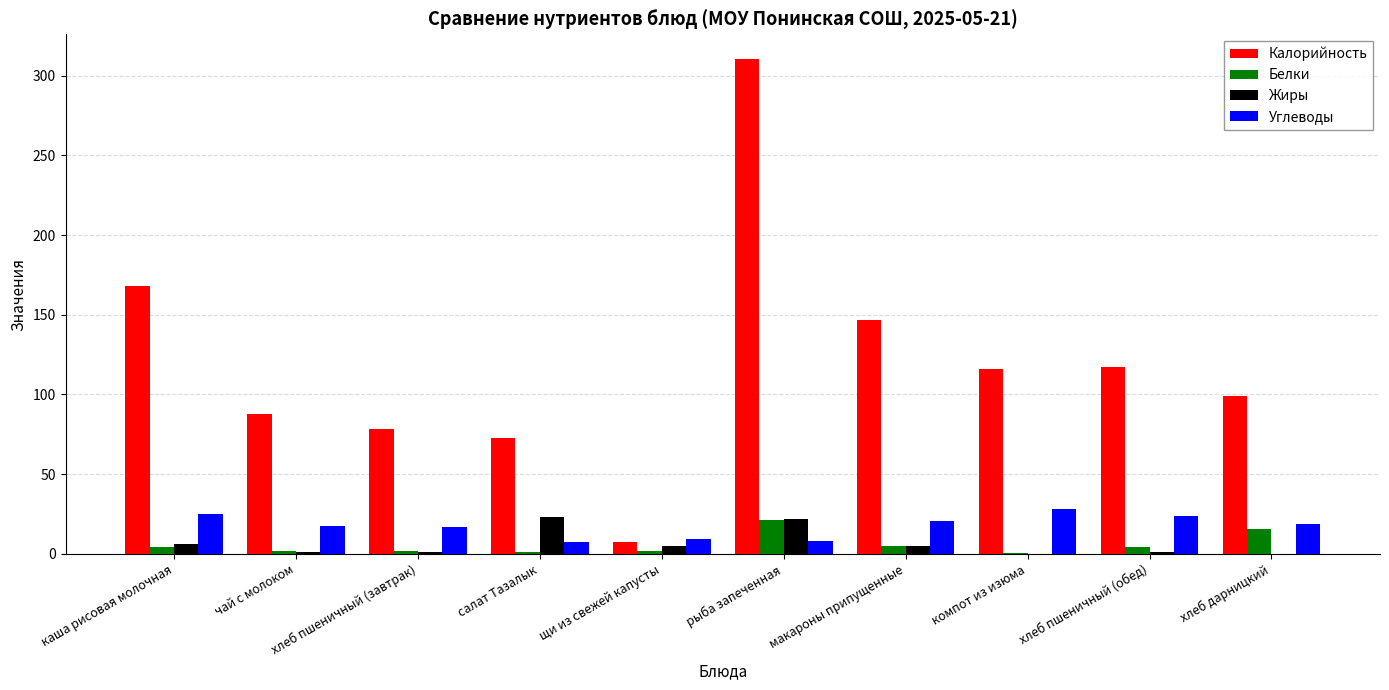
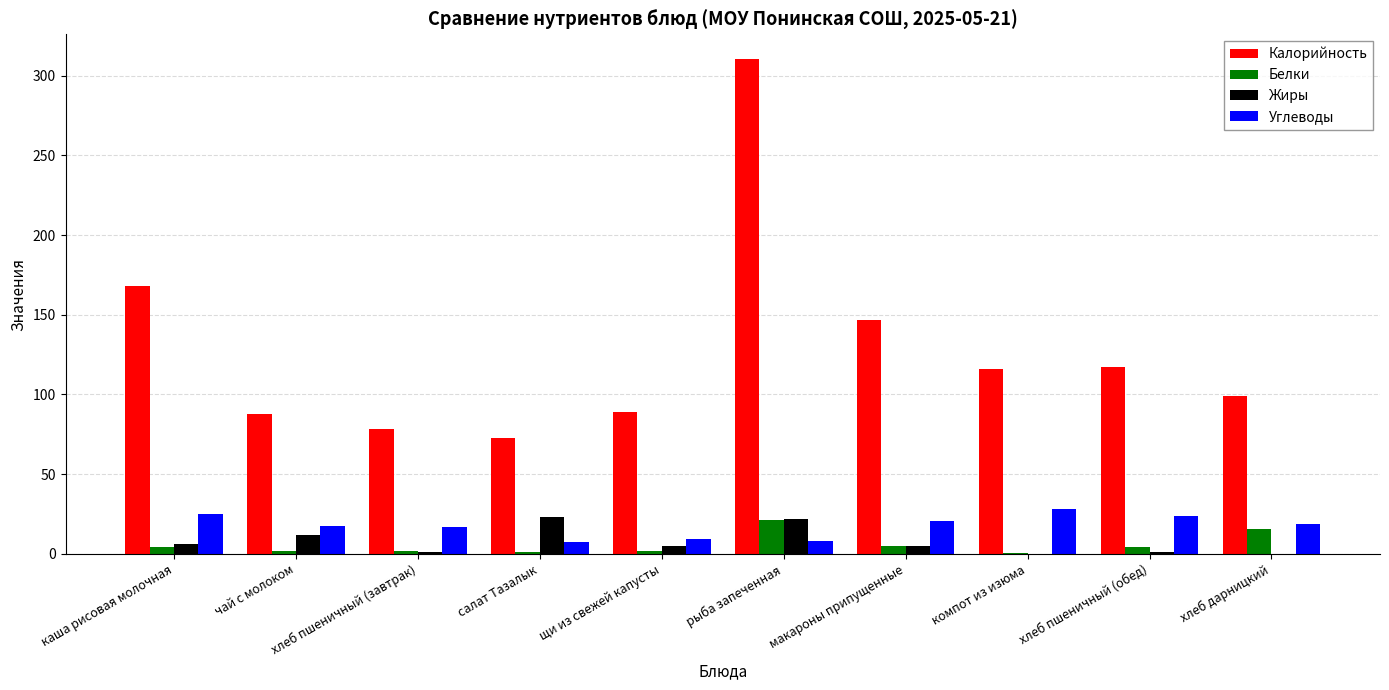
  {
    "Калорийность": {
      "каша рисовая молочная": 168,
      "чай с молоком": 88,
      "хлеб пшеничный (завтрак)": 79,
      "салат Тазалык": 73,
-     "щи из свежей капусты": 7,
+     "щи из свежей капусты": 89,
      "рыба запеченная": 310,
      "макароны припущенные": 147,
      "компот из изюма": 116,
      "хлеб пшеничный (обед)": 117,
      "хлеб дарницкий": 99
    },
    "Белки": {
      "каша рисовая молочная": 4,
      "чай с молоком": 2,
      "хлеб пшеничный (завтрак)": 2,
      "щи из свежей капусты": 2,
      "рыба запеченная": 21,
      "макароны припущенные": 5,
      "хлеб пшеничный (обед)": 4,
      "хлеб дарницкий": 15
    },
    "Жиры": {
      "каша рисовая молочная": 6,
-     "чай с молоком": 1,
+     "чай с молоком": 12,
      "салат Тазалык": 23,
      "щи из свежей капусты": 5,
      "рыба запеченная": 22,
      "макароны припущенные": 5,
      "хлеб дарницкий": 0
    },
    "Углеводы": {
      "каша рисовая молочная": 25,
      "чай с молоком": 17,
      "хлеб пшеничный (завтрак)": 17,
      "салат Тазалык": 8,
      "щи из свежей капусты": 9,
      "рыба запеченная": 8,
      "макароны припущенные": 21,
      "компот из изюма": 28,
      "хлеб пшеничный (обед)": 24,
      "хлеб дарницкий": 19
    }
  }
